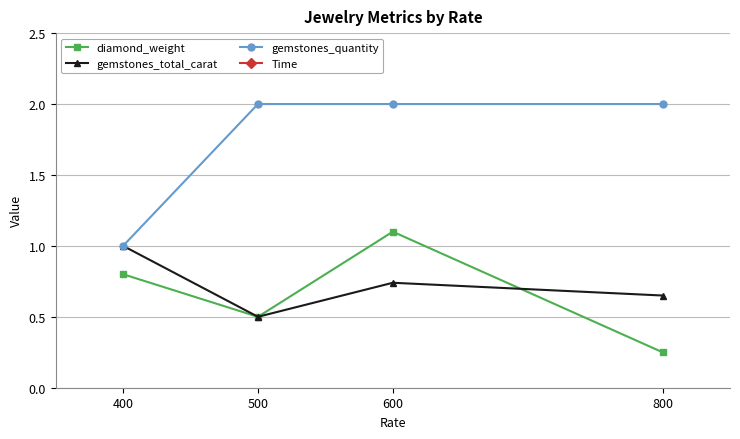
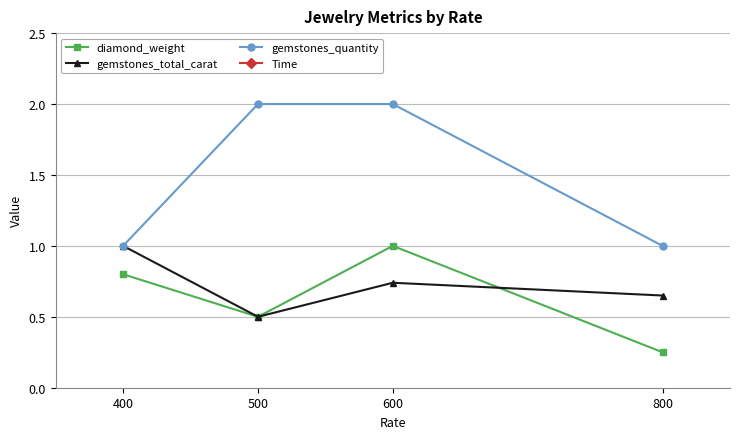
  {
    "diamond_weight": {
      "400": 0.8,
-     "600": 1.1,
+     "600": 1.0,
      "800": 0.25
    },
    "gemstones_total_carat": {
      "600": 0.74,
      "800": 0.65
    },
    "gemstones_quantity": {
      "500": 2,
      "600": 2,
-     "800": 2
+     "800": 1
    }
  }
